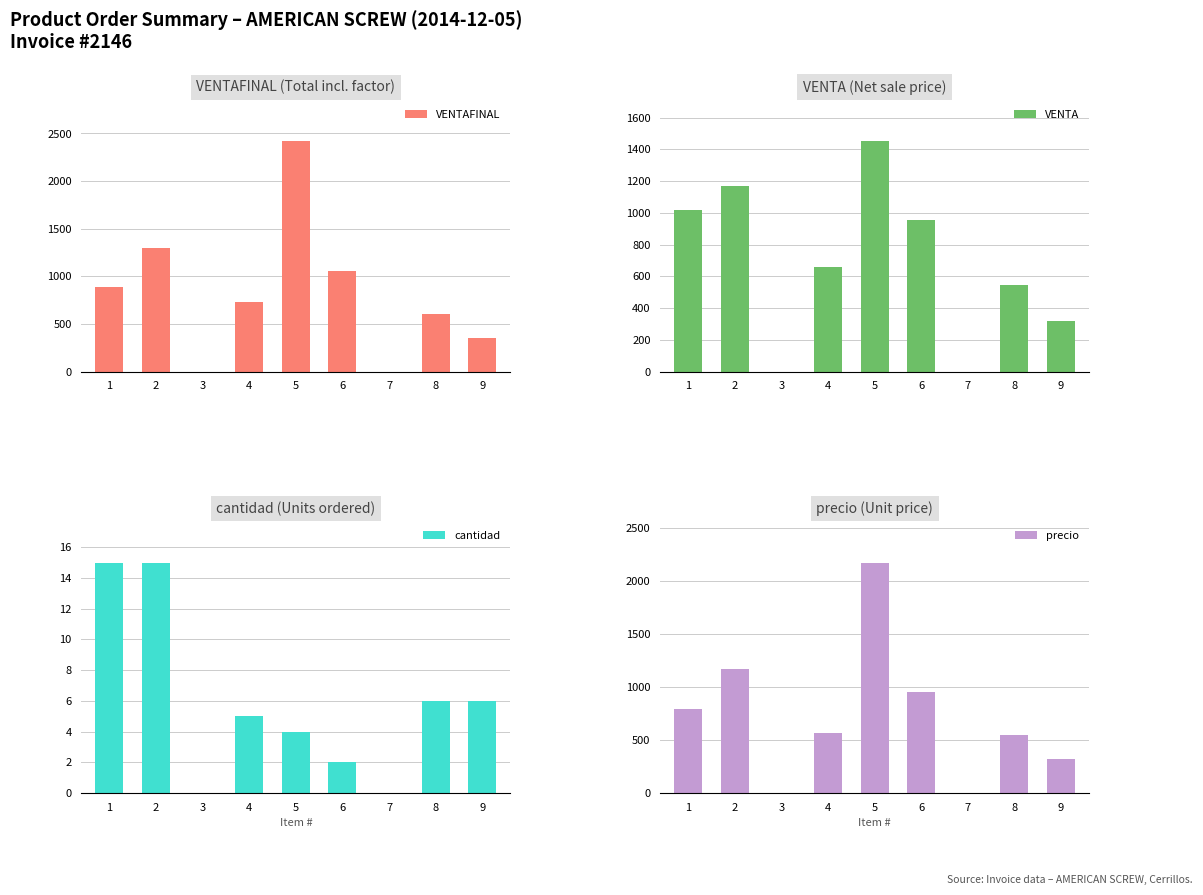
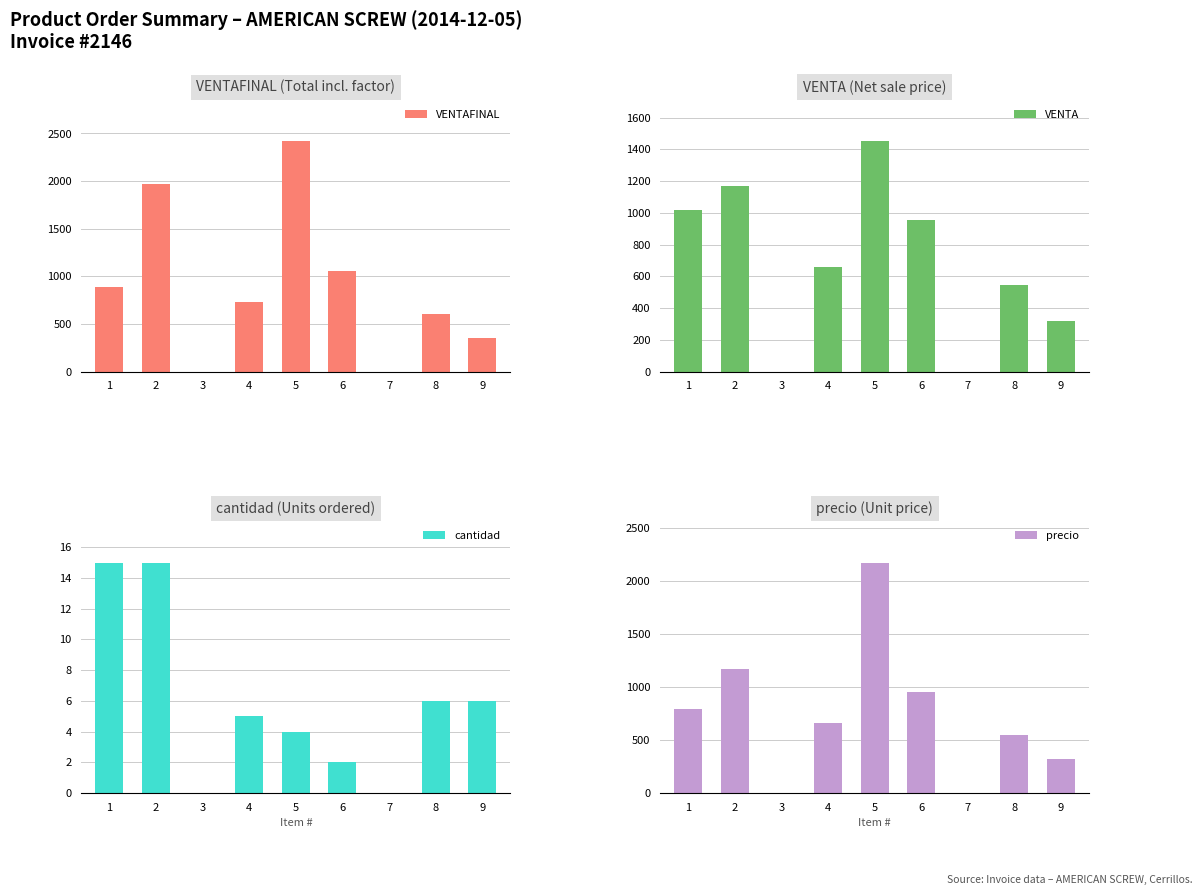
  {
    "VENTAFINAL (Total incl. factor)": {
      "1": 900,
-     "2": 1300,
+     "2": 2000,
      "3": 0,
      "4": 700,
      "5": 2400,
      "6": 1100,
      "7": 0,
      "8": 600,
      "9": 400
    },
    "VENTA (Net sale price)": {
      "1": 1020,
      "2": 1170,
      "3": 0,
      "4": 660,
      "5": 1450,
      "6": 960,
      "7": 0,
      "8": 550,
      "9": 320
    },
    "cantidad (Units ordered)": {
      "1": 15.0,
      "2": 15.0,
      "3": 0.0,
      "4": 5.0,
      "5": 4.0,
      "6": 2.0,
      "7": 0.0,
      "8": 6.0,
      "9": 6.0
    },
    "precio (Unit price)": {
      "1": 800,
      "2": 1170,
      "3": 0,
-     "4": 560,
+     "4": 660,
      "5": 2180,
      "6": 960,
      "7": 0,
      "8": 550,
      "9": 320
    }
  }
